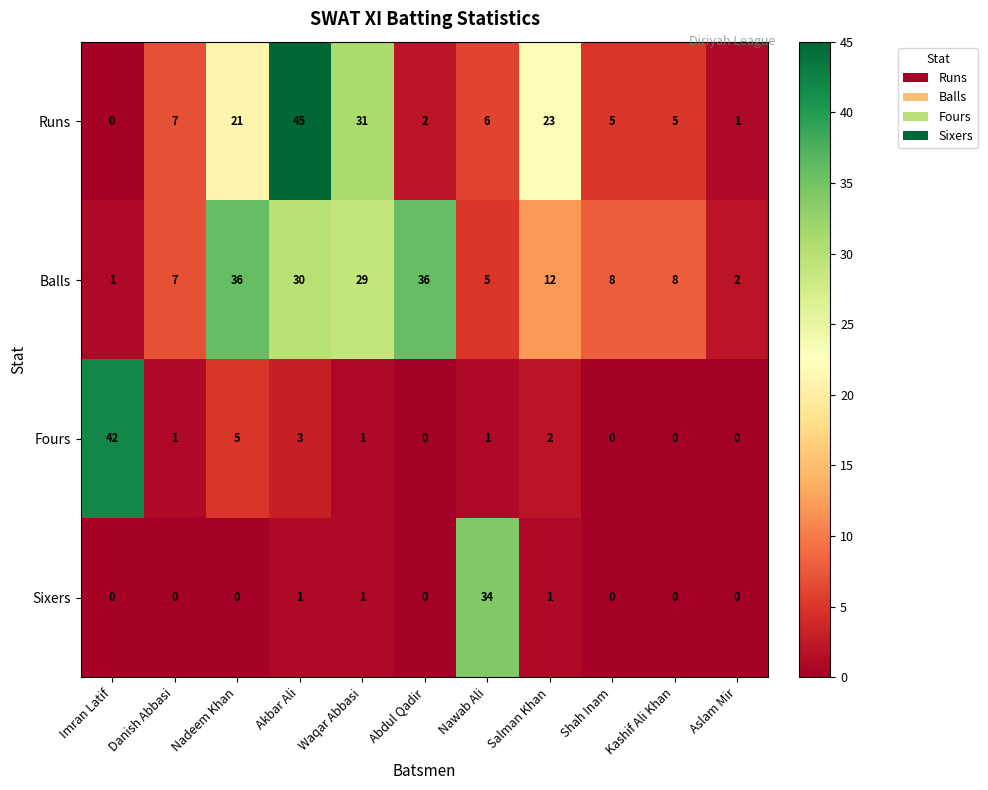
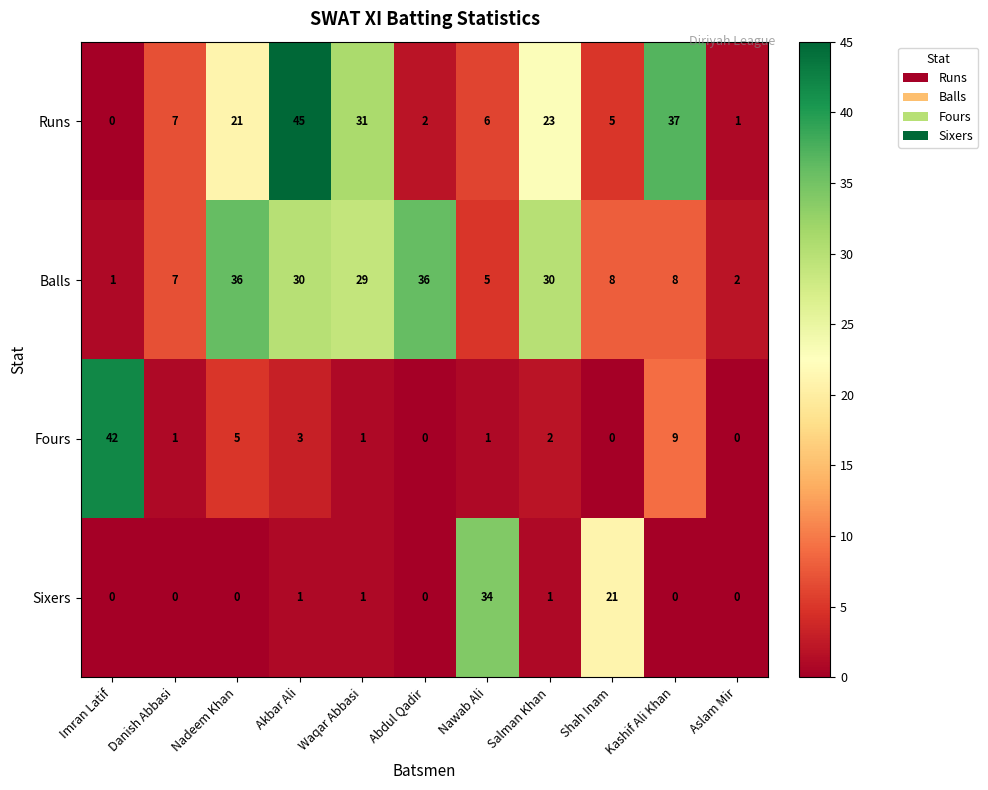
  {
    "Runs": {
      "Imran Latif": 0,
      "Danish Abbasi": 7,
      "Nadeem Khan": 21,
      "Akbar Ali": 45,
      "Waqar Abbasi": 31,
      "Abdul Qadir": 2,
      "Nawab Ali": 6,
      "Salman Khan": 23,
      "Shah Inam": 5,
-     "Kashif Ali Khan": 5
+     "Kashif Ali Khan": 37
    },
    "Balls": {
      "Imran Latif": 1,
      "Danish Abbasi": 7,
      "Nadeem Khan": 36,
      "Akbar Ali": 30,
      "Waqar Abbasi": 29,
      "Abdul Qadir": 36,
      "Nawab Ali": 5,
-     "Salman Khan": 12,
+     "Salman Khan": 30,
      "Shah Inam": 8,
      "Kashif Ali Khan": 8,
      "Aslam Mir": 2
    },
    "Fours": {
      "Imran Latif": 42,
      "Danish Abbasi": 1,
      "Nadeem Khan": 5,
      "Akbar Ali": 3,
      "Waqar Abbasi": 1,
      "Abdul Qadir": 0,
      "Nawab Ali": 1,
      "Salman Khan": 2,
      "Shah Inam": 0,
-     "Kashif Ali Khan": 0,
+     "Kashif Ali Khan": 9,
      "Aslam Mir": 0
    },
    "Sixers": {
      "Imran Latif": 0,
      "Danish Abbasi": 0,
      "Nadeem Khan": 0,
      "Akbar Ali": 1,
      "Waqar Abbasi": 1,
      "Abdul Qadir": 0,
      "Nawab Ali": 34,
      "Salman Khan": 1,
-     "Shah Inam": 0,
+     "Shah Inam": 21,
      "Kashif Ali Khan": 0,
      "Aslam Mir": 0
    }
  }
